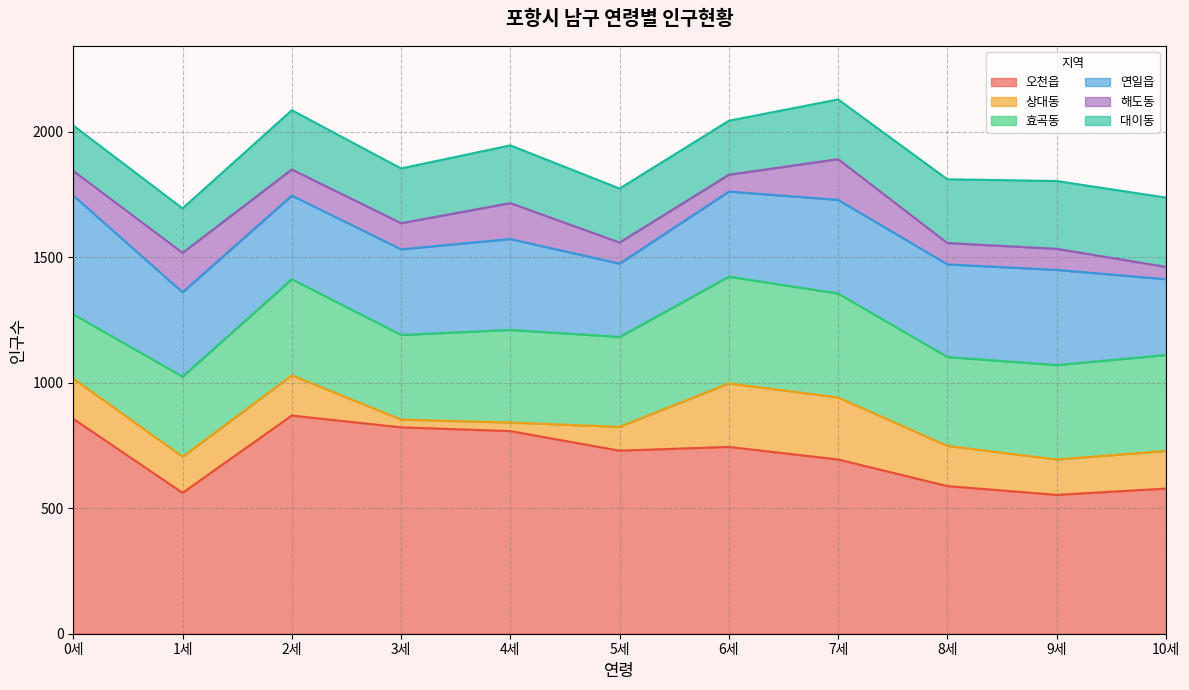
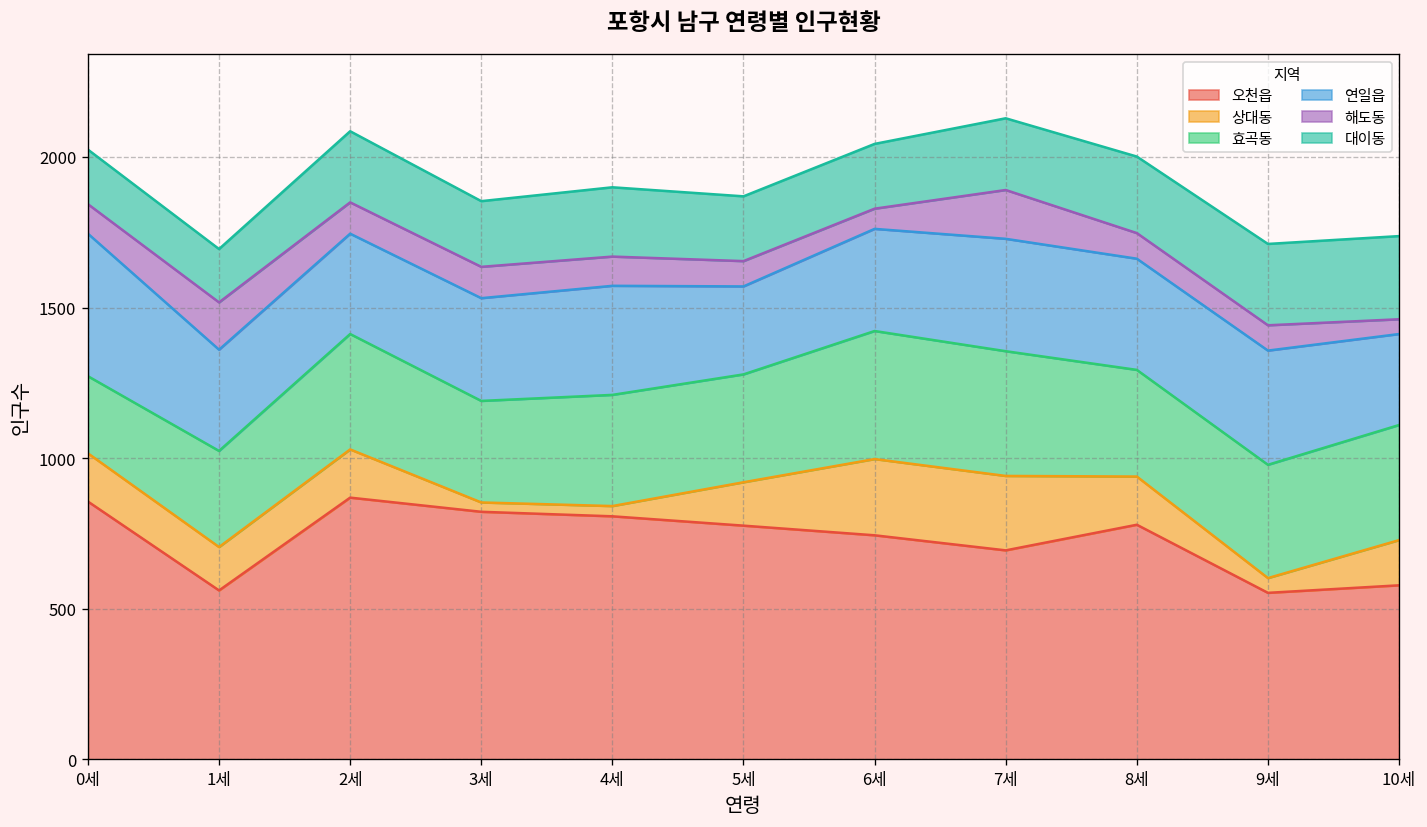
  {
    "오천읍": {
      "0세": 860,
      "1세": 560,
      "2세": 870,
      "3세": 820,
      "4세": 810,
-     "5세": 730,
+     "5세": 780,
      "6세": 740,
      "7세": 690,
-     "8세": 590,
+     "8세": 780,
      "9세": 550,
      "10세": 580
    },
    "상대동": {
      "0세": 160,
      "1세": 140,
      "2세": 160,
      "3세": 30,
      "4세": 30,
-     "5세": 100,
+     "5세": 140,
      "6세": 250,
      "7세": 250,
      "8세": 160,
-     "9세": 140,
+     "9세": 50,
      "10세": 150
    },
    "연일읍": {
      "0세": 470,
      "1세": 340,
      "2세": 330,
      "3세": 340,
      "4세": 360,
      "5세": 290,
      "6세": 340,
      "7세": 370,
      "8세": 370,
      "9세": 380,
      "10세": 300
    },
    "해도동": {
      "0세": 100,
      "1세": 160,
      "2세": 100,
      "3세": 100,
-     "4세": 140,
+     "4세": 100,
      "5세": 80,
      "6세": 70,
      "7세": 160,
      "8세": 90,
      "9세": 80,
      "10세": 50
    }
  }
